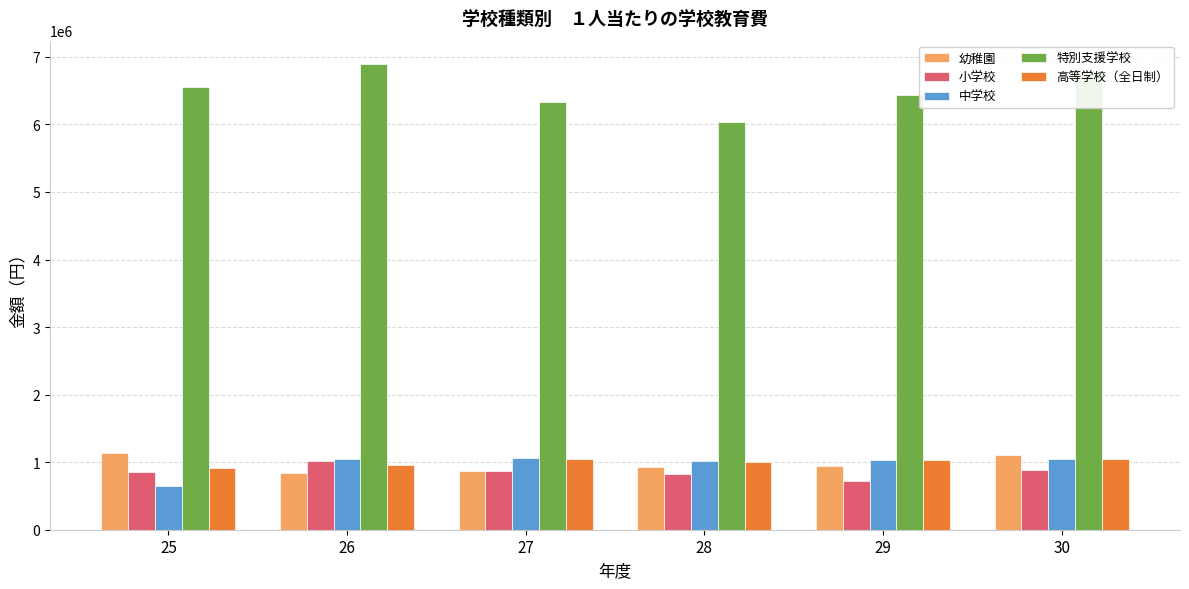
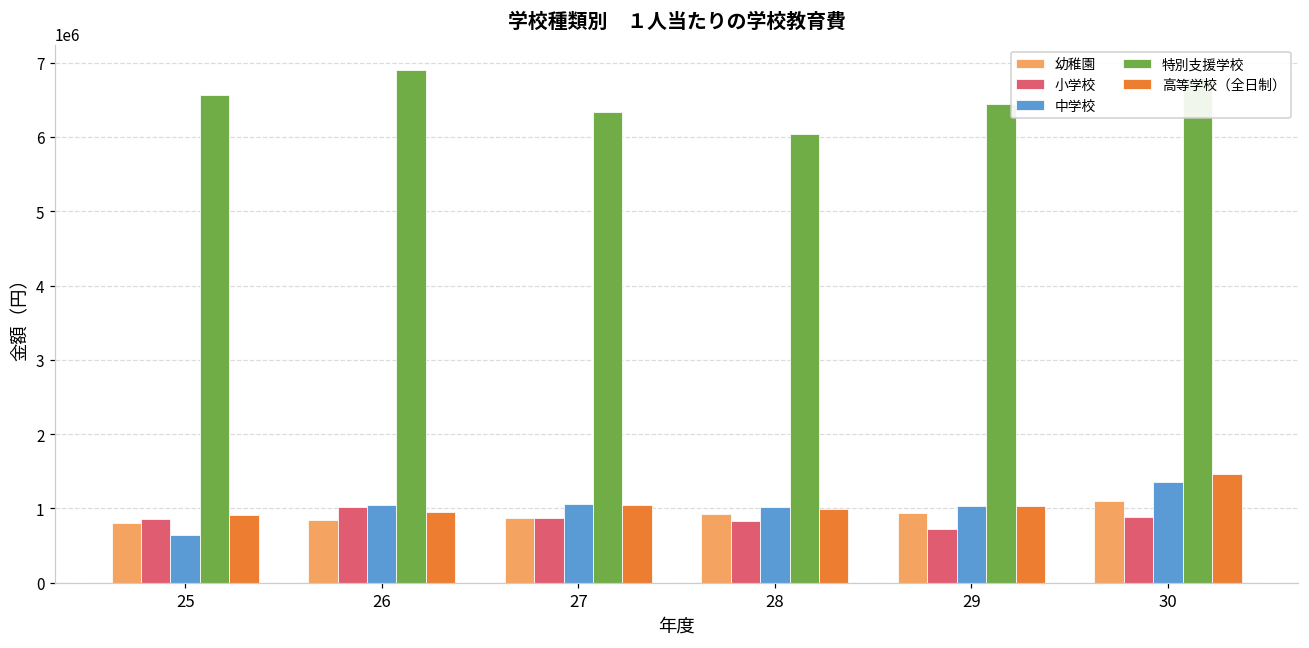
  {
    "幼稚園": {
-     "25": 1100000,
+     "25": 800000,
      "26": 800000,
      "27": 900000,
      "28": 900000,
      "29": 900000,
      "30": 1100000
    },
    "小学校": {
      "25": 900000,
      "26": 1000000,
      "27": 900000,
      "28": 800000,
      "29": 700000,
      "30": 900000
    },
    "中学校": {
      "25": 600000,
      "26": 1000000,
      "27": 1100000,
      "28": 1000000,
      "29": 1000000,
-     "30": 1100000
+     "30": 1400000
    },
    "特別支援学校": {
      "25": 6600000,
      "26": 6900000,
      "27": 6300000,
      "28": 6000000,
      "29": 6400000
    },
    "高等学校（全日制）": {
      "25": 900000,
      "26": 1000000,
      "27": 1000000,
      "28": 1000000,
      "29": 1000000,
-     "30": 1000000
+     "30": 1500000
    }
  }
